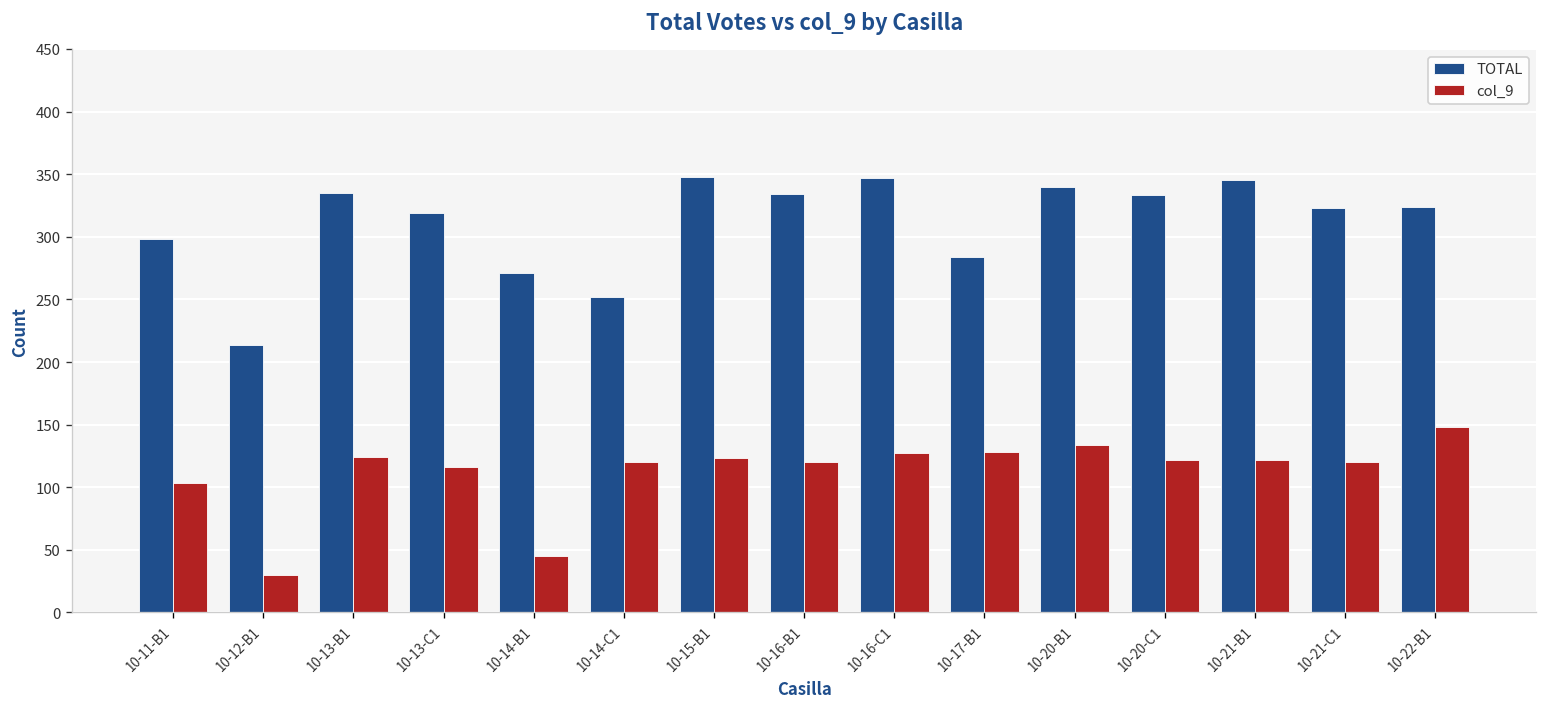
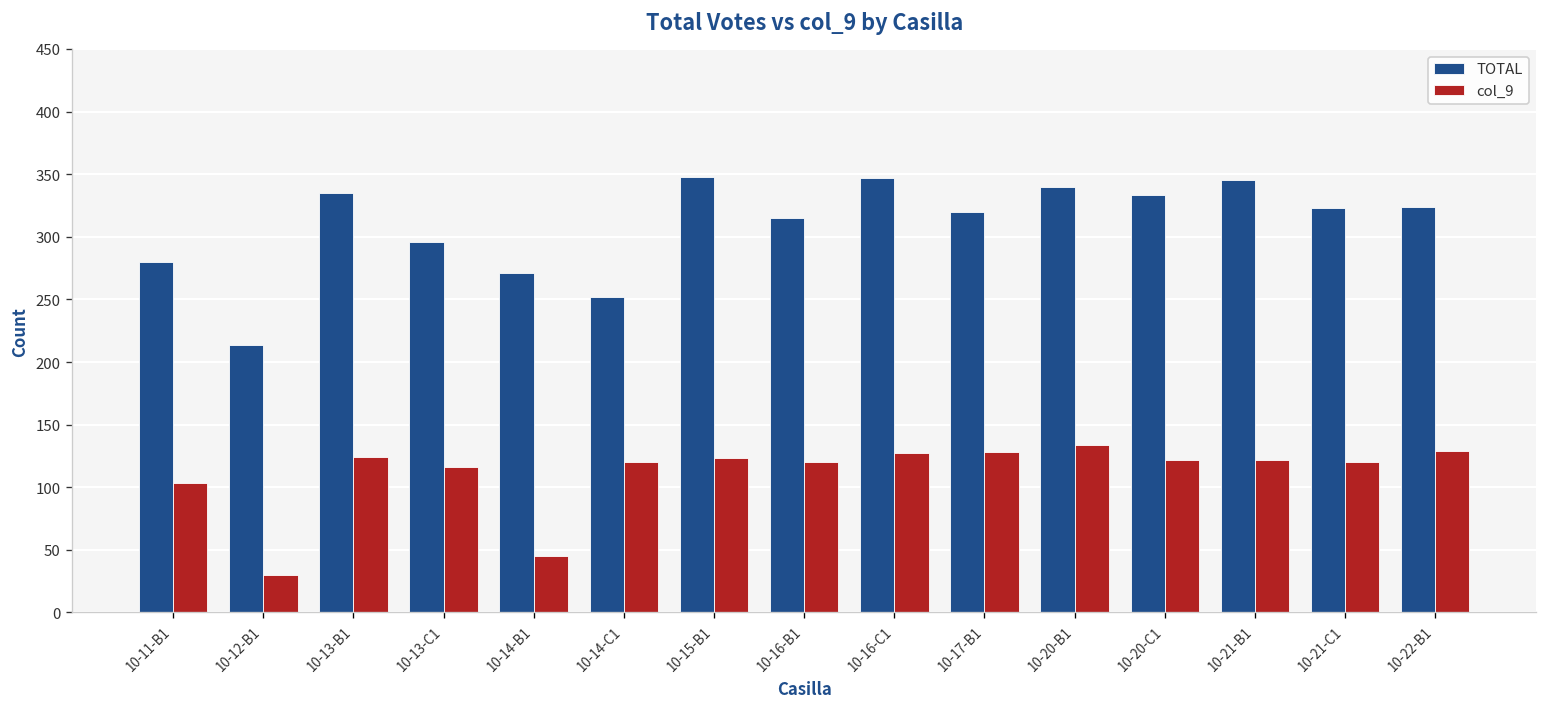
  {
    "TOTAL": {
-     "10-11-B1": 298,
+     "10-11-B1": 280,
      "10-12-B1": 214,
      "10-13-B1": 335,
-     "10-13-C1": 319,
+     "10-13-C1": 296,
      "10-14-B1": 271,
      "10-14-C1": 252,
      "10-15-B1": 348,
-     "10-16-B1": 334,
+     "10-16-B1": 315,
      "10-16-C1": 347,
-     "10-17-B1": 284,
+     "10-17-B1": 320,
      "10-20-B1": 340,
      "10-20-C1": 333,
      "10-21-B1": 345,
      "10-21-C1": 323,
      "10-22-B1": 324
    },
    "col_9": {
      "10-11-B1": 103,
      "10-12-B1": 30,
      "10-13-B1": 124,
      "10-13-C1": 116,
      "10-14-B1": 45,
      "10-14-C1": 120,
      "10-15-B1": 123,
      "10-16-B1": 120,
      "10-16-C1": 127,
      "10-17-B1": 128,
      "10-20-B1": 134,
      "10-20-C1": 122,
      "10-21-B1": 122,
      "10-21-C1": 120,
-     "10-22-B1": 148
+     "10-22-B1": 129
    }
  }
